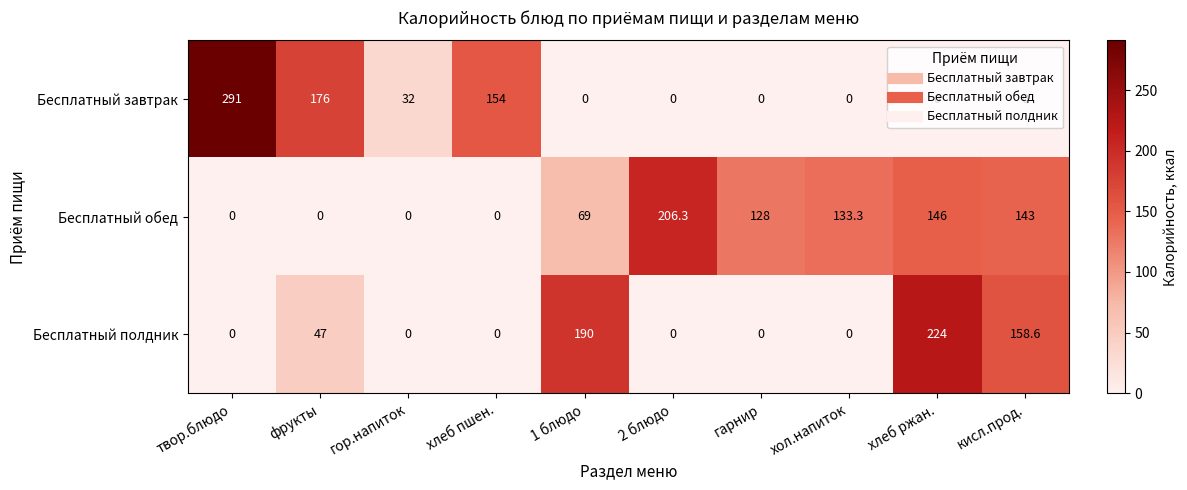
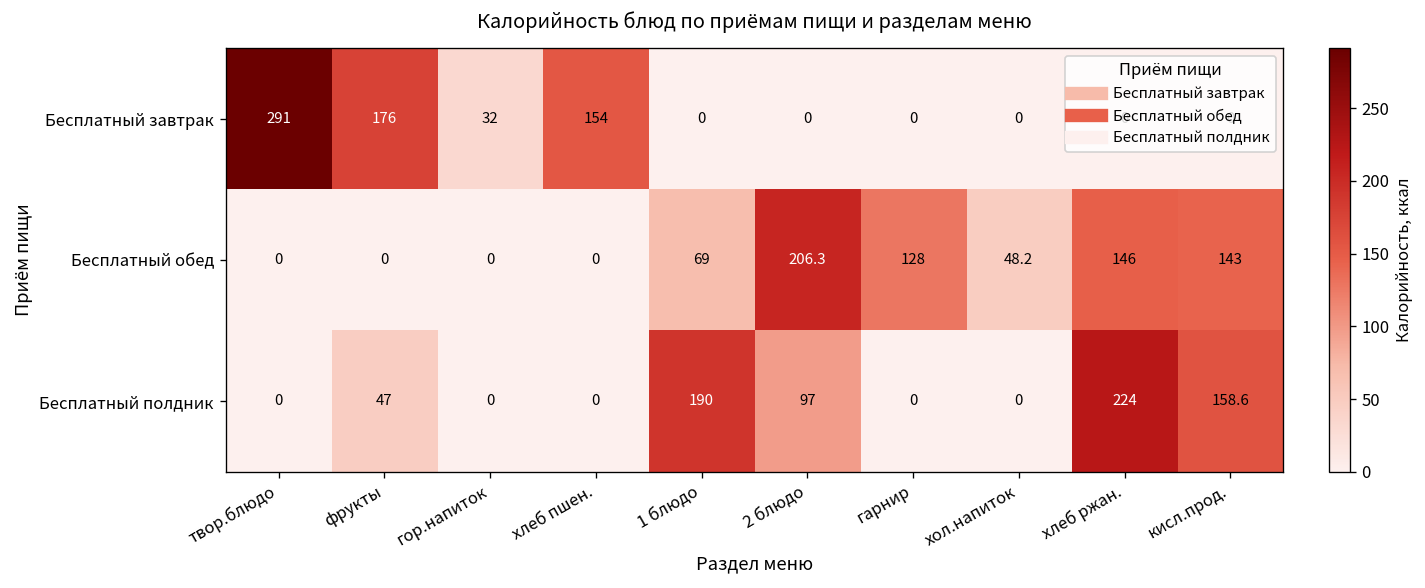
  {
    "Бесплатный завтрак": {
      "твор.блюдо": 291,
      "фрукты": 176,
      "гор.напиток": 32,
      "хлеб пшен.": 154,
      "1 блюдо": 0,
      "2 блюдо": 0,
      "гарнир": 0,
      "хол.напиток": 0
    },
    "Бесплатный обед": {
      "твор.блюдо": 0,
      "фрукты": 0,
      "гор.напиток": 0,
      "хлеб пшен.": 0,
      "1 блюдо": 69,
      "2 блюдо": 206.3,
      "гарнир": 128,
-     "хол.напиток": 133.3,
+     "хол.напиток": 48.2,
      "хлеб ржан.": 146,
      "кисл.прод.": 143
    },
    "Бесплатный полдник": {
      "твор.блюдо": 0,
      "фрукты": 47,
      "гор.напиток": 0,
      "хлеб пшен.": 0,
      "1 блюдо": 190,
-     "2 блюдо": 0,
+     "2 блюдо": 97,
      "гарнир": 0,
      "хол.напиток": 0,
      "хлеб ржан.": 224,
      "кисл.прод.": 158.6
    }
  }
